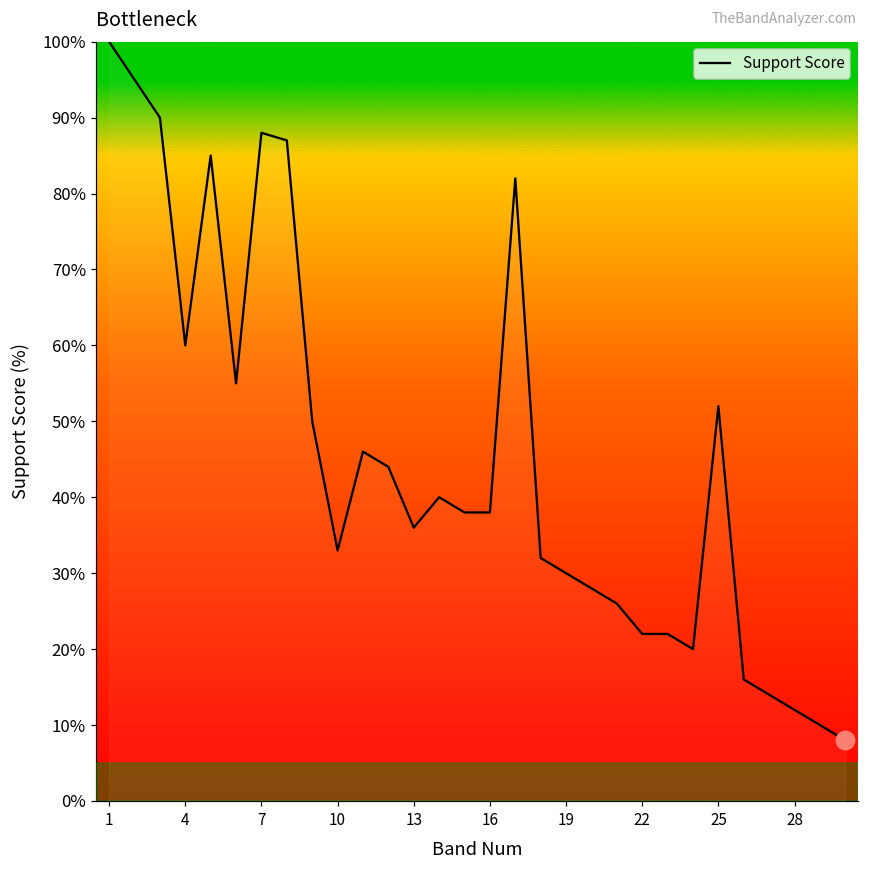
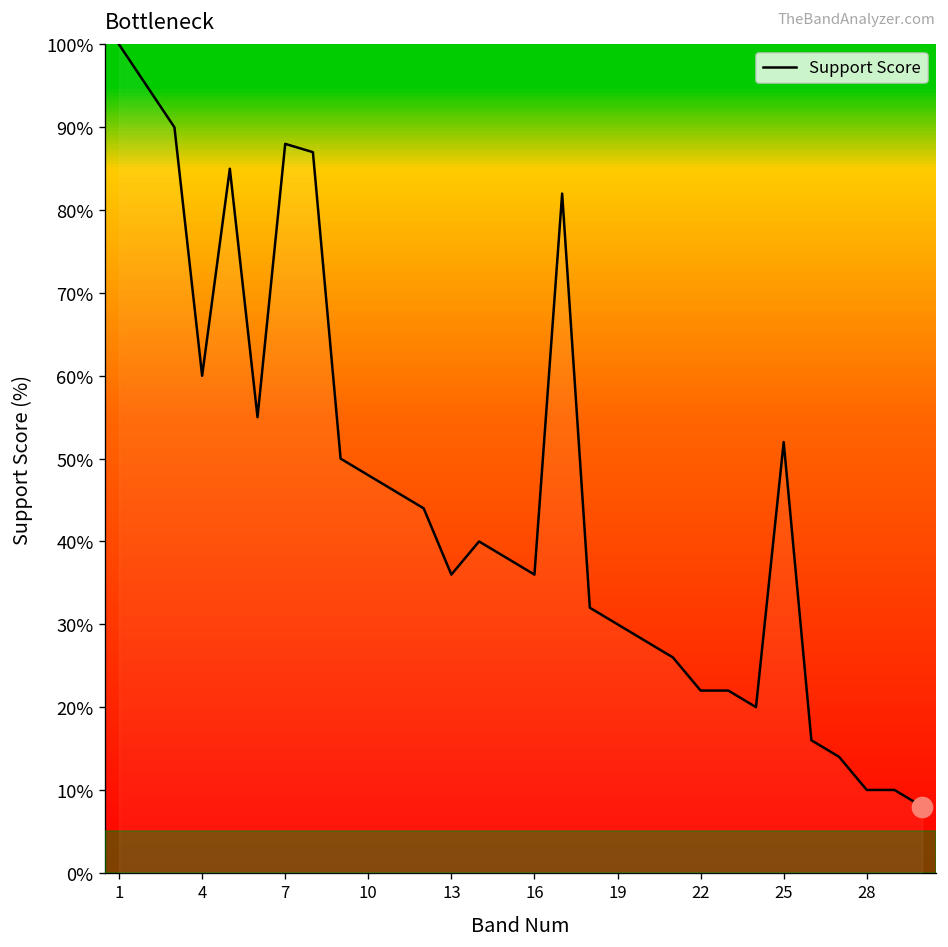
  {
    "Support Score": {
      "1": "100%",
      "4": "60%",
      "7": "88%",
-     "10": "33%",
+     "10": "48%",
      "13": "36%",
-     "16": "38%",
+     "16": "36%",
      "19": "30%",
      "22": "22%",
      "25": "52%",
-     "28": "12%"
+     "28": "10%"
    }
  }
